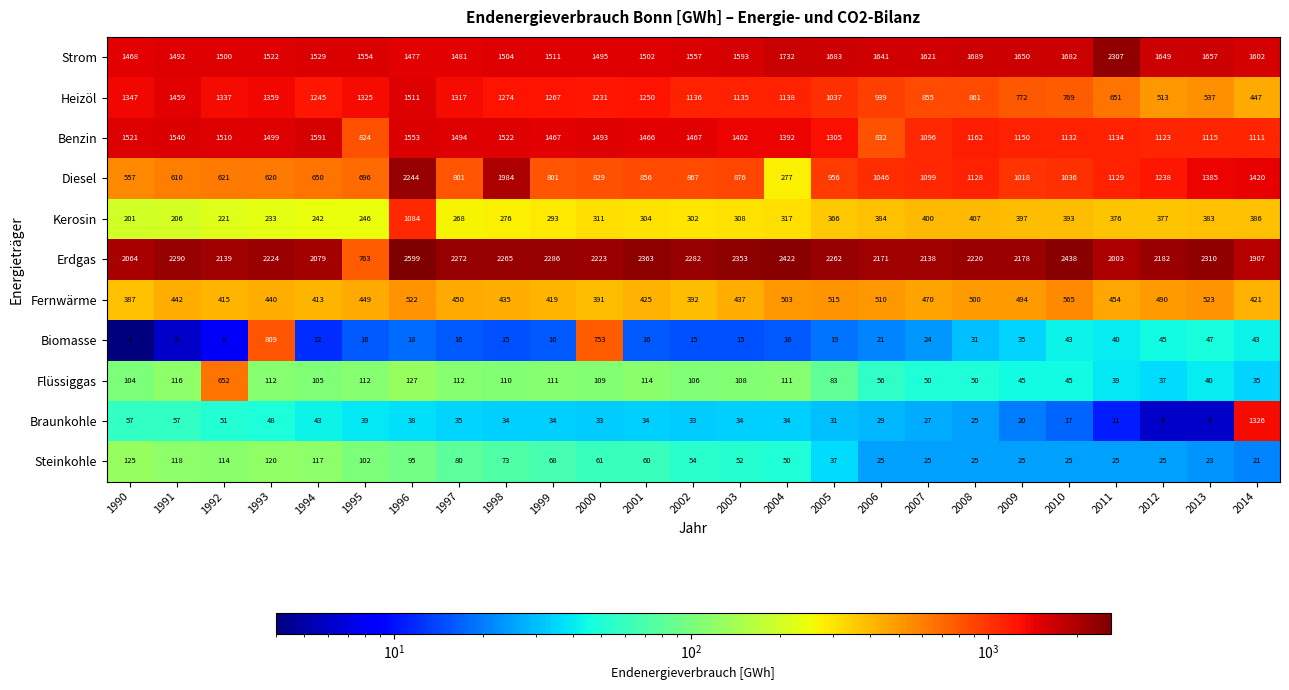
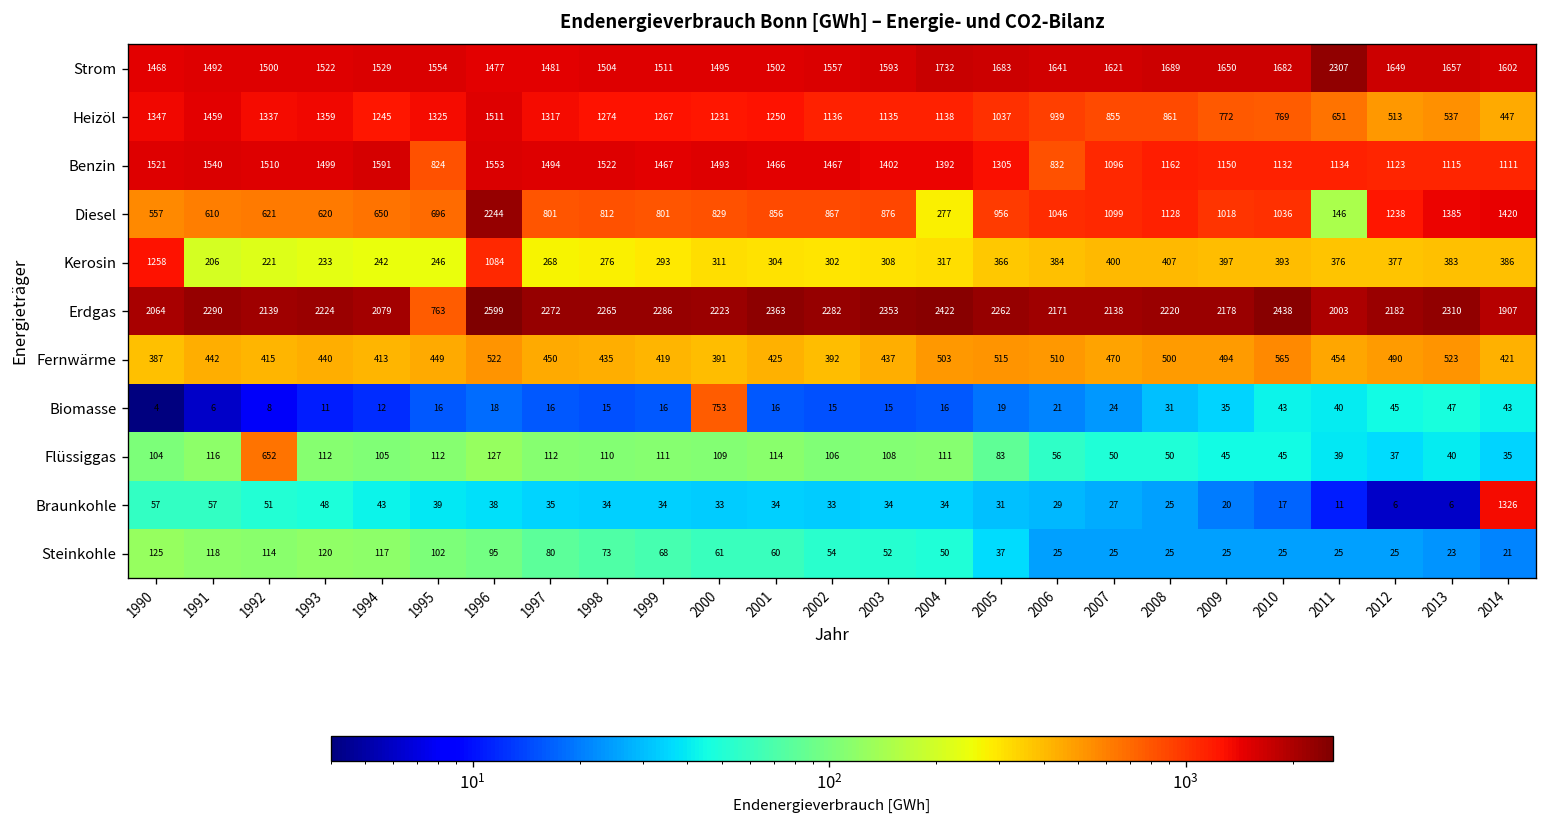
  {
    "Diesel": {
      "1990": 557,
      "1991": 610,
      "1992": 621,
      "1993": 620,
      "1994": 650,
      "1995": 696,
      "1996": 2244,
      "1997": 801,
-     "1998": 1984,
+     "1998": 812,
      "1999": 801,
      "2000": 829,
      "2001": 856,
      "2002": 867,
      "2003": 876,
      "2004": 277,
      "2005": 956,
      "2006": 1046,
      "2007": 1099,
      "2008": 1128,
      "2009": 1018,
      "2010": 1036,
-     "2011": 1129,
+     "2011": 146,
      "2012": 1238,
      "2013": 1385,
      "2014": 1420
    },
    "Kerosin": {
-     "1990": 201,
+     "1990": 1258,
      "1991": 206,
      "1992": 221,
      "1993": 233,
      "1994": 242,
      "1995": 246,
      "1996": 1084,
      "1997": 268,
      "1998": 276,
      "1999": 293,
      "2000": 311,
      "2001": 304,
      "2002": 302,
      "2003": 308,
      "2004": 317,
      "2005": 366,
      "2006": 384,
      "2007": 400,
      "2008": 407,
      "2009": 397,
      "2010": 393,
      "2011": 376,
      "2012": 377,
      "2013": 383,
      "2014": 386
    },
    "Biomasse": {
      "1990": 4,
      "1991": 6,
      "1992": 8,
-     "1993": 809,
+     "1993": 11,
      "1994": 12,
      "1995": 16,
      "1996": 18,
      "1997": 16,
      "1998": 15,
      "1999": 16,
      "2000": 753,
      "2001": 16,
      "2002": 15,
      "2003": 15,
      "2004": 16,
      "2005": 19,
      "2006": 21,
      "2007": 24,
      "2008": 31,
      "2009": 35,
      "2010": 43,
      "2011": 40,
      "2012": 45,
      "2013": 47,
      "2014": 43
    }
  }
